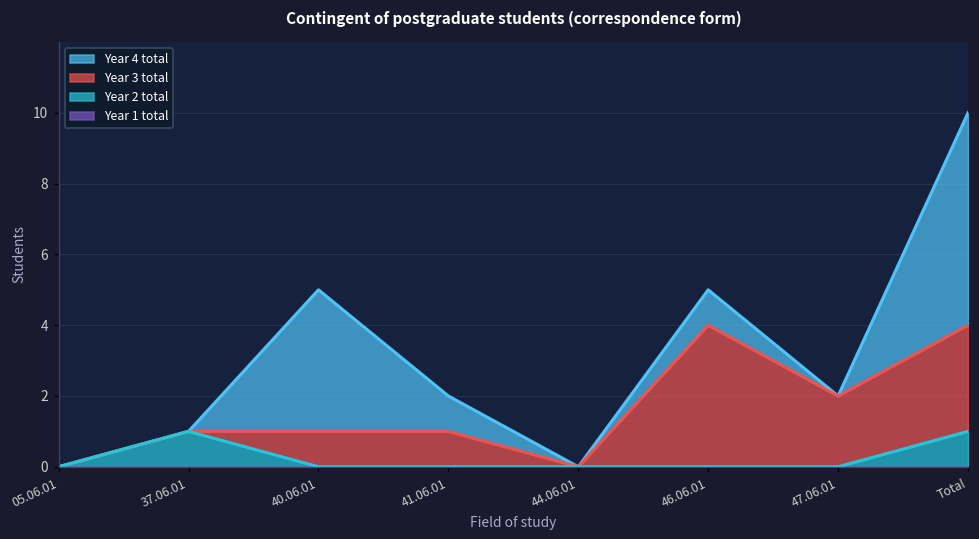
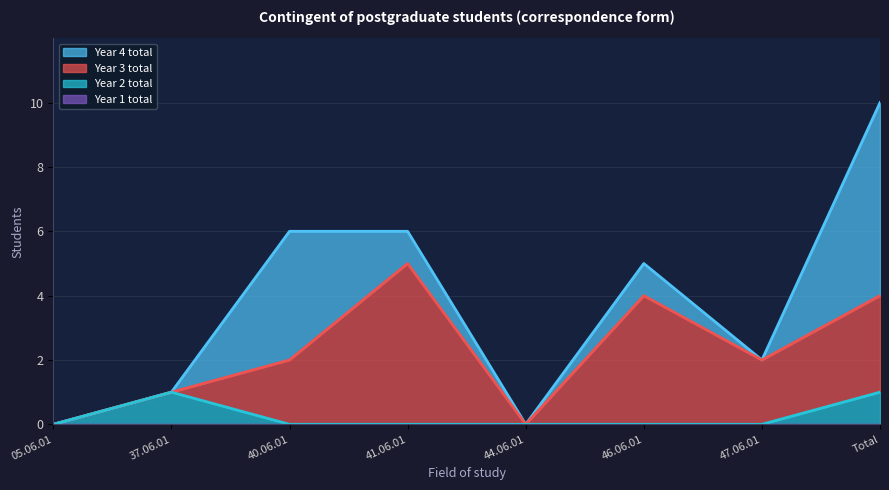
  {
    "Year 3 total": {
-     "40.06.01": 1,
-     "41.06.01": 1,
+     "40.06.01": 2,
+     "41.06.01": 5,
      "46.06.01": 4,
      "Total": 4
    },
    "Year 1 total": {
      "37.06.01": 0,
      "Total": 0
    }
  }
